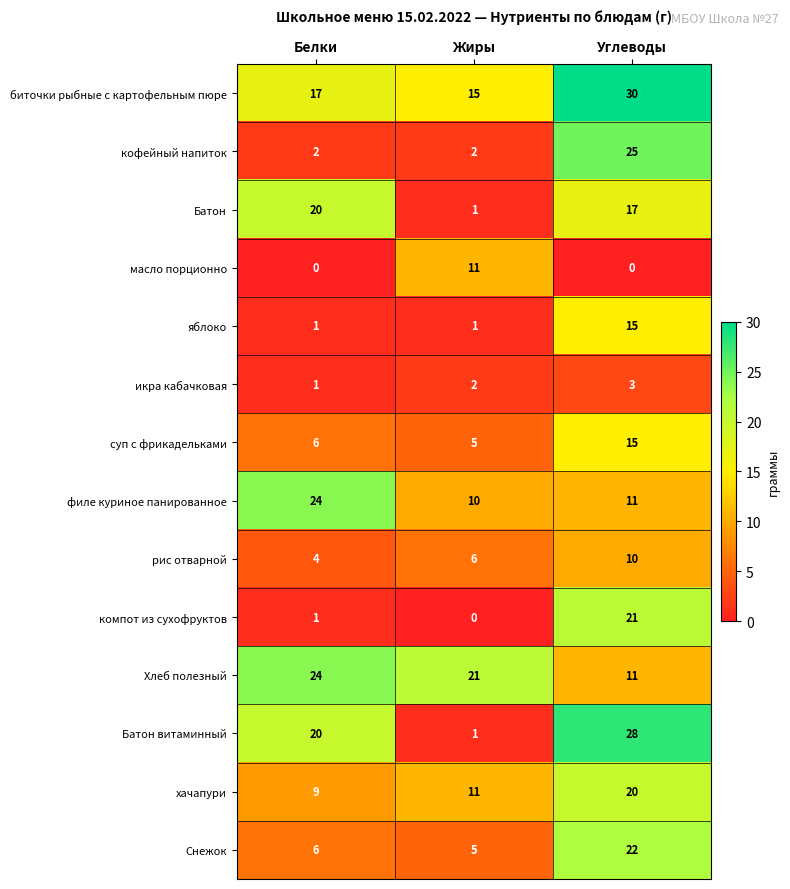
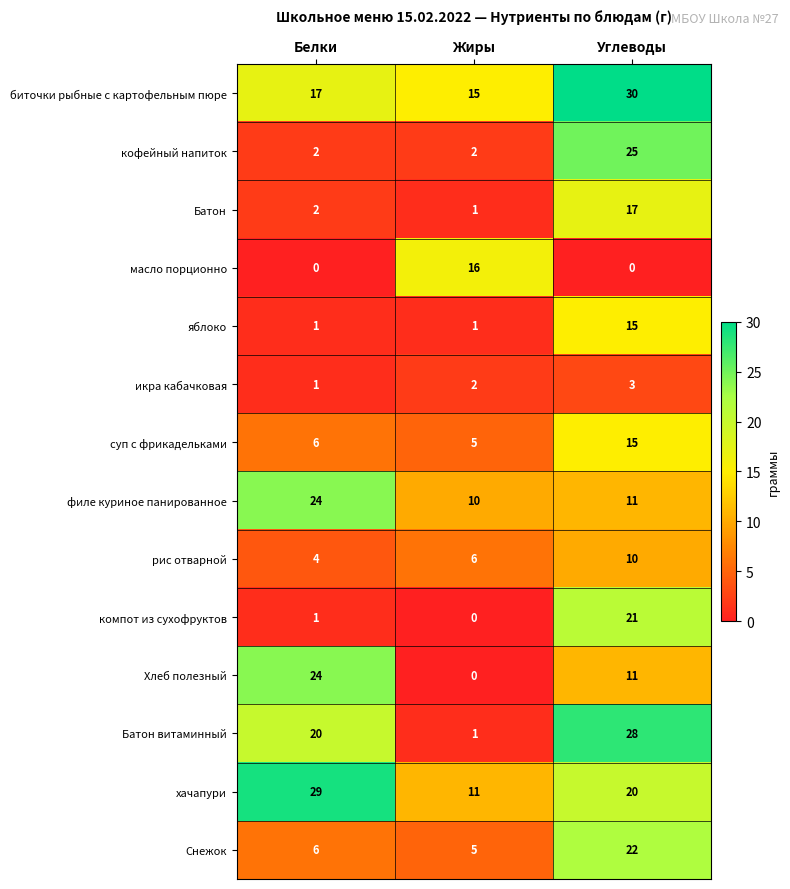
  {
    "биточки рыбные с картофельным пюре": {
      "Белки": 17,
      "Жиры": 15,
      "Углеводы": 30
    },
    "кофейный напиток": {
      "Белки": 2,
      "Жиры": 2,
      "Углеводы": 25
    },
    "Батон": {
-     "Белки": 20,
+     "Белки": 2,
      "Жиры": 1,
      "Углеводы": 17
    },
    "масло порционно": {
      "Белки": 0,
-     "Жиры": 11,
+     "Жиры": 16,
      "Углеводы": 0
    },
    "яблоко": {
      "Белки": 1,
      "Жиры": 1,
      "Углеводы": 15
    },
    "икра кабачковая": {
      "Белки": 1,
      "Жиры": 2,
      "Углеводы": 3
    },
    "суп с фрикадельками": {
      "Белки": 6,
      "Жиры": 5,
      "Углеводы": 15
    },
    "филе куриное панированное": {
      "Белки": 24,
      "Жиры": 10,
      "Углеводы": 11
    },
    "рис отварной": {
      "Белки": 4,
      "Жиры": 6,
      "Углеводы": 10
    },
    "компот из сухофруктов": {
      "Белки": 1,
      "Жиры": 0,
      "Углеводы": 21
    },
    "Хлеб полезный": {
      "Белки": 24,
-     "Жиры": 21,
+     "Жиры": 0,
      "Углеводы": 11
    },
    "Батон витаминный": {
      "Белки": 20,
      "Жиры": 1,
      "Углеводы": 28
    },
    "хачапури": {
-     "Белки": 9,
+     "Белки": 29,
      "Жиры": 11,
      "Углеводы": 20
    },
    "Снежок": {
      "Белки": 6,
      "Жиры": 5,
      "Углеводы": 22
    }
  }
